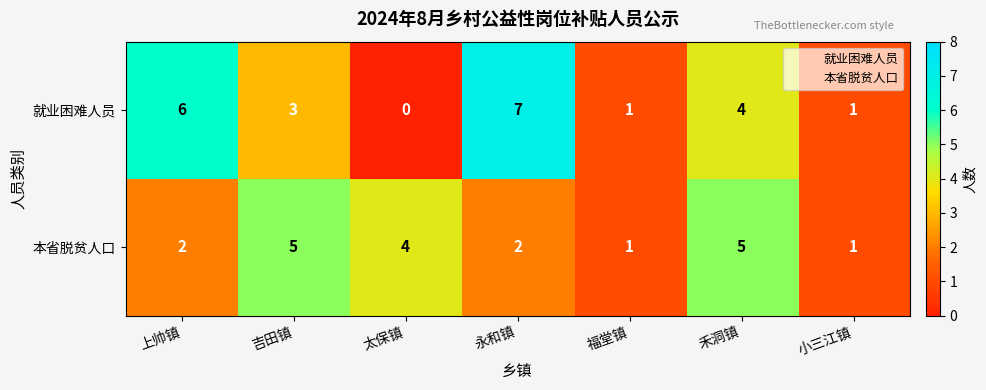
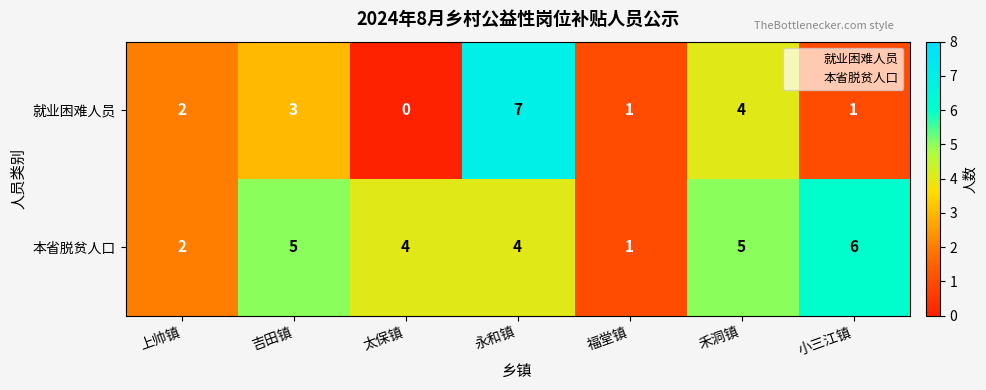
  {
    "就业困难人员": {
-     "上帅镇": 6,
+     "上帅镇": 2,
      "吉田镇": 3,
      "太保镇": 0,
      "永和镇": 7,
      "福堂镇": 1,
      "禾洞镇": 4,
      "小三江镇": 1
    },
    "本省脱贫人口": {
      "上帅镇": 2,
      "吉田镇": 5,
      "太保镇": 4,
-     "永和镇": 2,
+     "永和镇": 4,
      "福堂镇": 1,
      "禾洞镇": 5,
-     "小三江镇": 1
+     "小三江镇": 6
    }
  }
